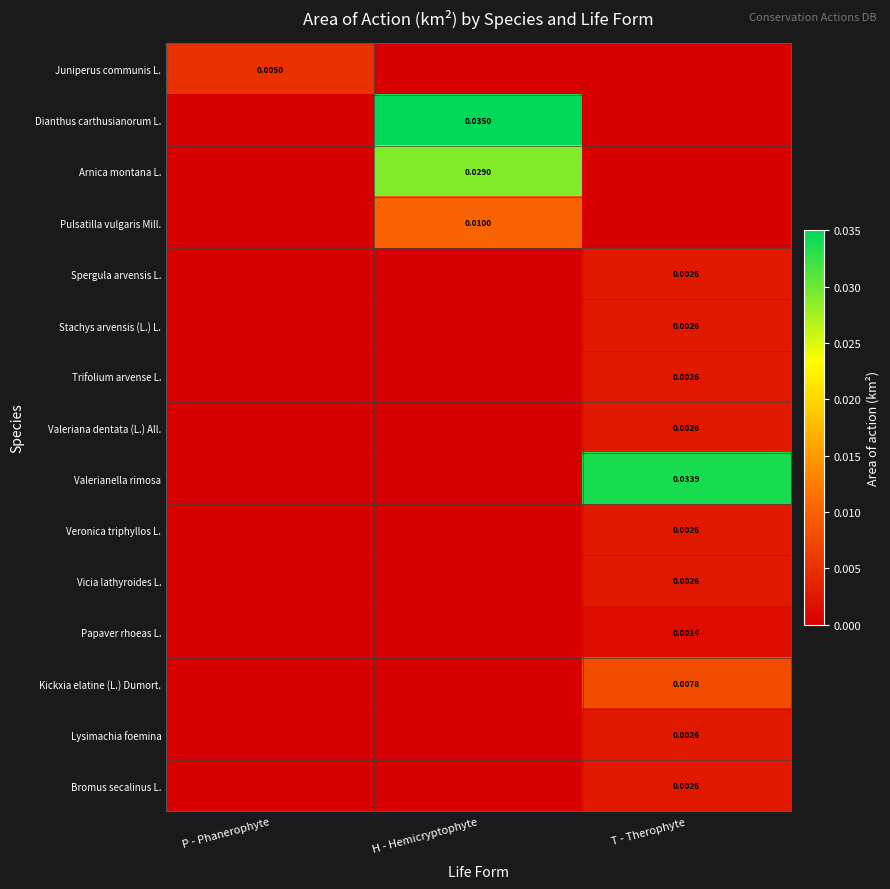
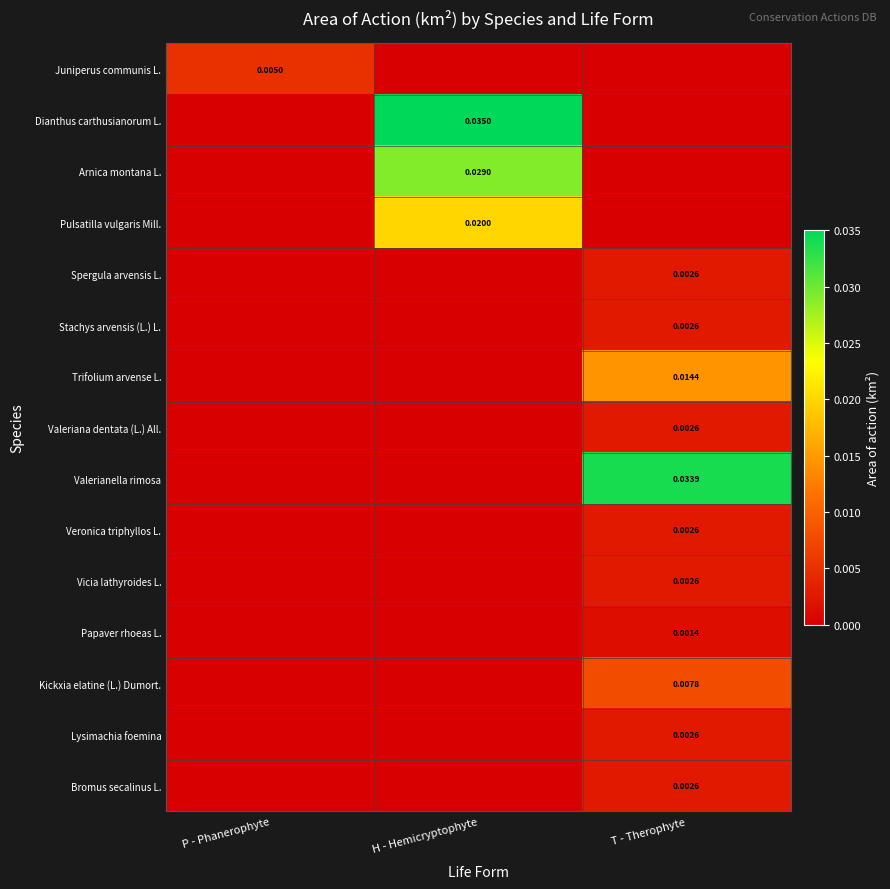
  {
    "Juniperus communis L.": {
      "P - Phanerophyte": 0.0050
    },
    "Dianthus carthusianorum L.": {
      "H - Hemicryptophyte": 0.0350
    },
    "Arnica montana L.": {
      "H - Hemicryptophyte": 0.0290
    },
    "Pulsatilla vulgaris Mill.": {
-     "H - Hemicryptophyte": 0.0100
+     "H - Hemicryptophyte": 0.0200
    },
    "Spergula arvensis L.": {
      "T - Therophyte": 0.0026
    },
    "Stachys arvensis (L.) L.": {
      "T - Therophyte": 0.0026
    },
    "Trifolium arvense L.": {
-     "T - Therophyte": 0.0026
+     "T - Therophyte": 0.0144
    },
    "Valeriana dentata (L.) All.": {
      "T - Therophyte": 0.0026
    },
    "Valerianella rimosa": {
      "T - Therophyte": 0.0339
    },
    "Veronica triphyllos L.": {
      "T - Therophyte": 0.0026
    },
    "Vicia lathyroides L.": {
      "T - Therophyte": 0.0026
    },
    "Papaver rhoeas L.": {
      "T - Therophyte": 0.0014
    },
    "Kickxia elatine (L.) Dumort.": {
      "T - Therophyte": 0.0078
    },
    "Lysimachia foemina": {
      "T - Therophyte": 0.0026
    },
    "Bromus secalinus L.": {
      "T - Therophyte": 0.0026
    }
  }
